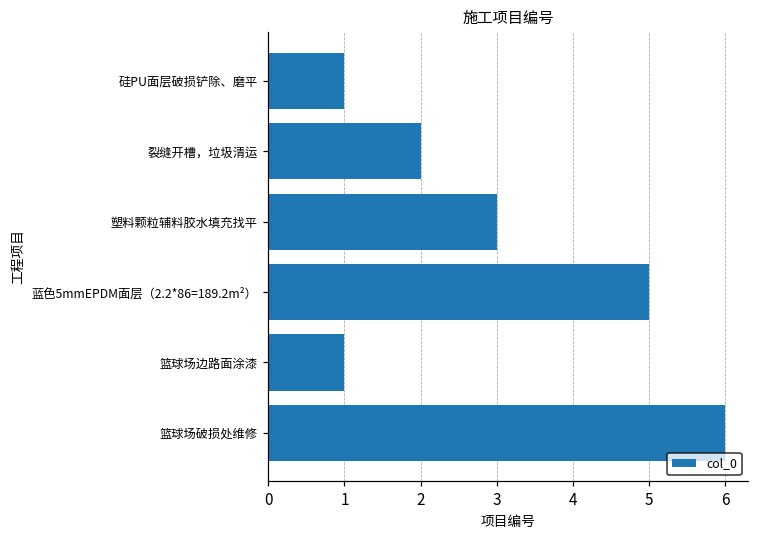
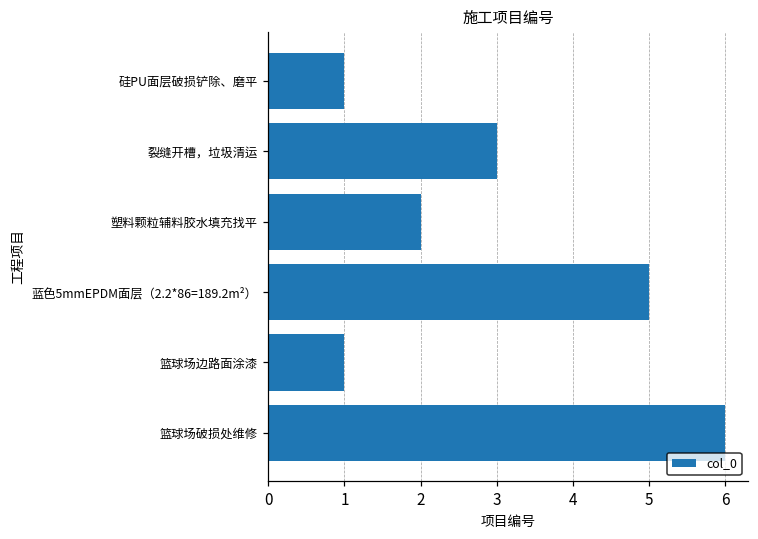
  {
    "硅PU面层破损铲除、磨平": 1,
-   "裂缝开槽，垃圾清运": 2,
-   "塑料颗粒辅料胶水填充找平": 3,
+   "裂缝开槽，垃圾清运": 3,
+   "塑料颗粒辅料胶水填充找平": 2,
    "蓝色5mmEPDM面层（2.2*86=189.2m²）": 5,
    "篮球场边路面涂漆": 1,
    "篮球场破损处维修": 6
  }
